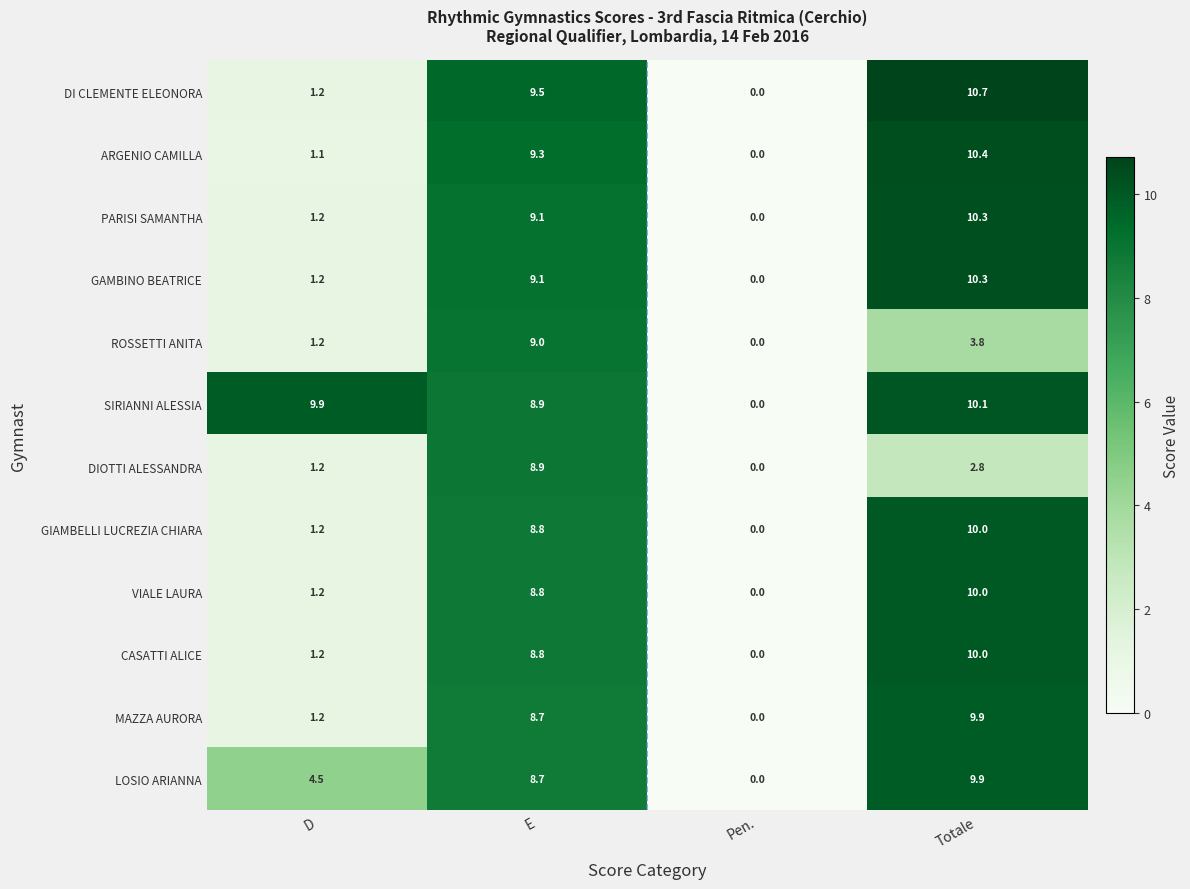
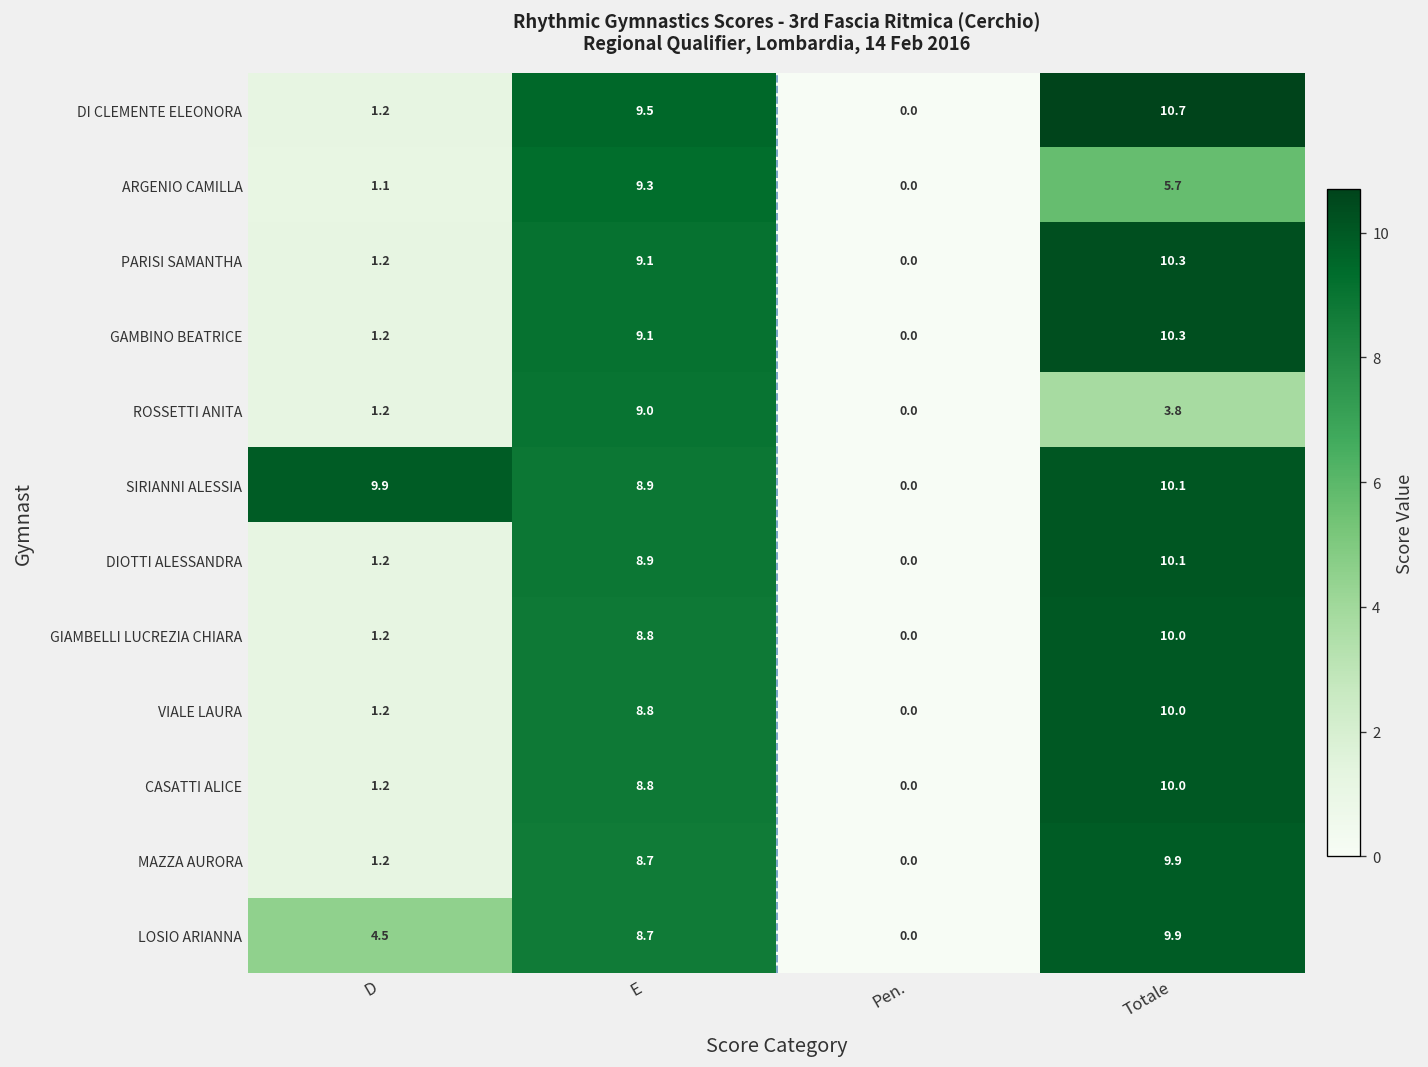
  {
    "DI CLEMENTE ELEONORA": {
      "D": 1.2,
      "E": 9.5,
      "Pen.": 0.0,
      "Totale": 10.7
    },
    "ARGENIO CAMILLA": {
      "D": 1.1,
      "E": 9.3,
      "Pen.": 0.0,
-     "Totale": 10.4
+     "Totale": 5.7
    },
    "PARISI SAMANTHA": {
      "D": 1.2,
      "E": 9.1,
      "Pen.": 0.0,
      "Totale": 10.3
    },
    "GAMBINO BEATRICE": {
      "D": 1.2,
      "E": 9.1,
      "Pen.": 0.0,
      "Totale": 10.3
    },
    "ROSSETTI ANITA": {
      "D": 1.2,
      "E": 9.0,
      "Pen.": 0.0,
      "Totale": 3.8
    },
    "SIRIANNI ALESSIA": {
      "D": 9.9,
      "E": 8.9,
      "Pen.": 0.0,
      "Totale": 10.1
    },
    "DIOTTI ALESSANDRA": {
      "D": 1.2,
      "E": 8.9,
      "Pen.": 0.0,
-     "Totale": 2.8
+     "Totale": 10.1
    },
    "GIAMBELLI LUCREZIA CHIARA": {
      "D": 1.2,
      "E": 8.8,
      "Pen.": 0.0,
      "Totale": 10.0
    },
    "VIALE LAURA": {
      "D": 1.2,
      "E": 8.8,
      "Pen.": 0.0,
      "Totale": 10.0
    },
    "CASATTI ALICE": {
      "D": 1.2,
      "E": 8.8,
      "Pen.": 0.0,
      "Totale": 10.0
    },
    "MAZZA AURORA": {
      "D": 1.2,
      "E": 8.7,
      "Pen.": 0.0,
      "Totale": 9.9
    },
    "LOSIO ARIANNA": {
      "D": 4.5,
      "E": 8.7,
      "Pen.": 0.0,
      "Totale": 9.9
    }
  }
